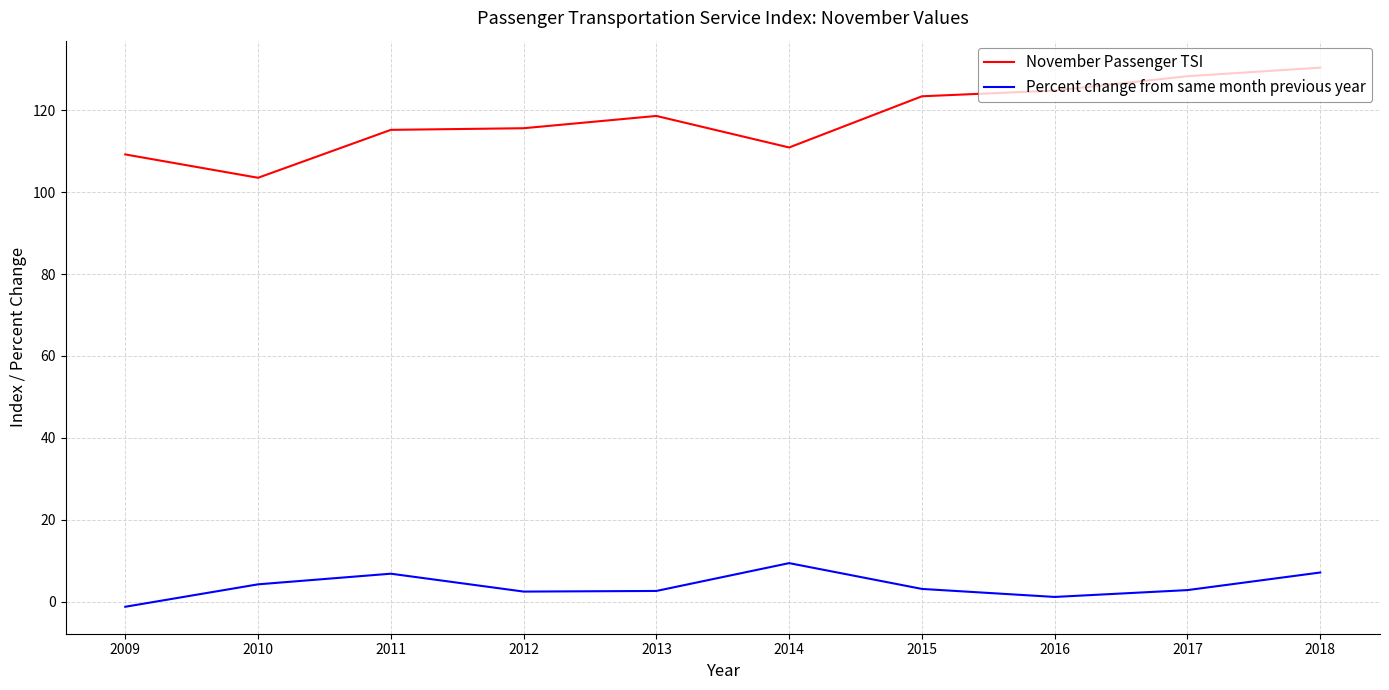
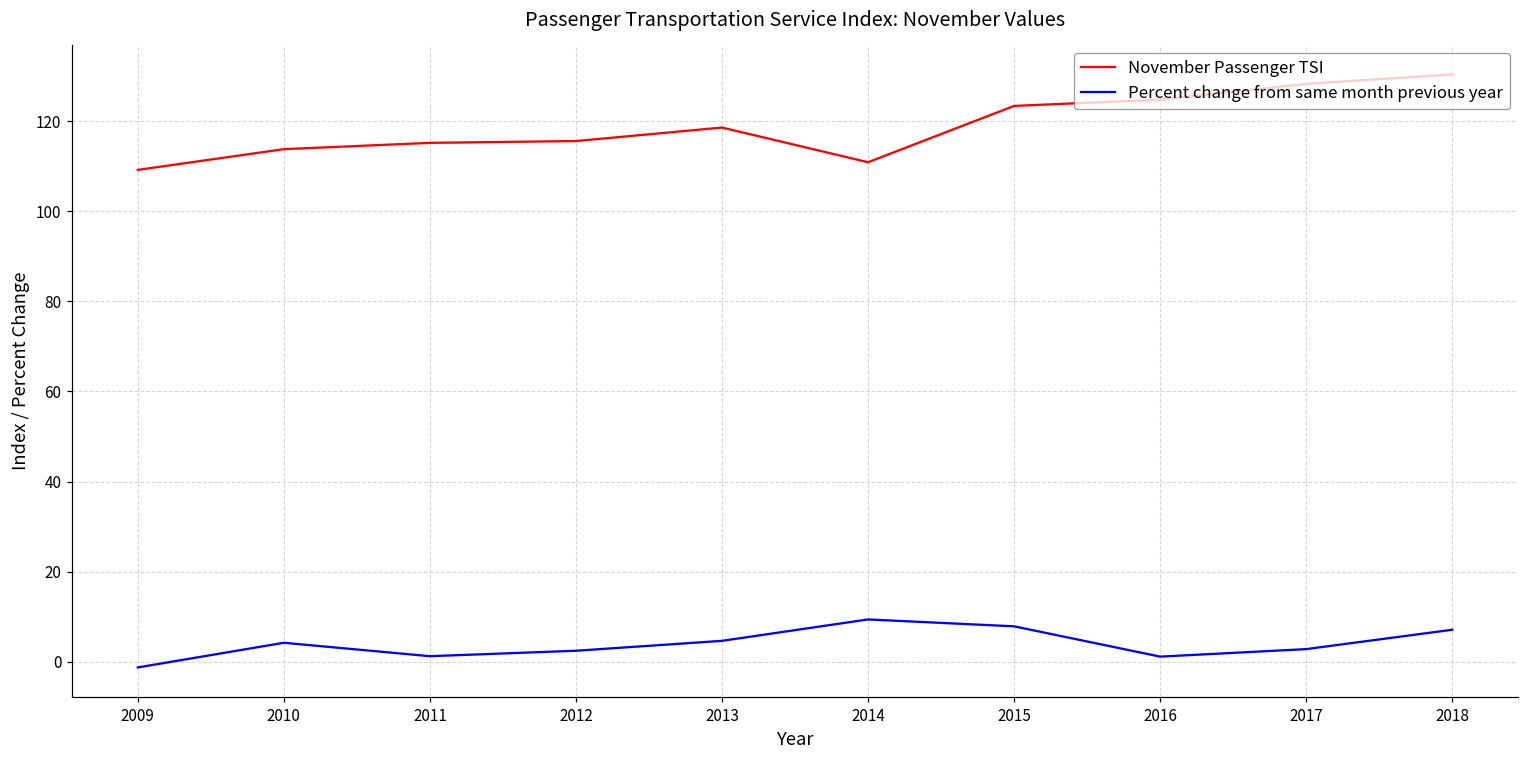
  {
    "November Passenger TSI": {
      "2009": 109,
-     "2010": 104,
+     "2010": 114,
      "2011": 115,
      "2012": 116,
      "2013": 119,
      "2014": 111,
      "2015": 123
    },
    "Percent change from same month previous year": {
      "2009": -1,
      "2010": 4,
-     "2011": 7,
+     "2011": 1,
      "2012": 2,
-     "2013": 3,
+     "2013": 5,
      "2014": 9,
-     "2015": 3,
+     "2015": 8,
      "2016": 1,
      "2017": 3,
      "2018": 7
    }
  }
